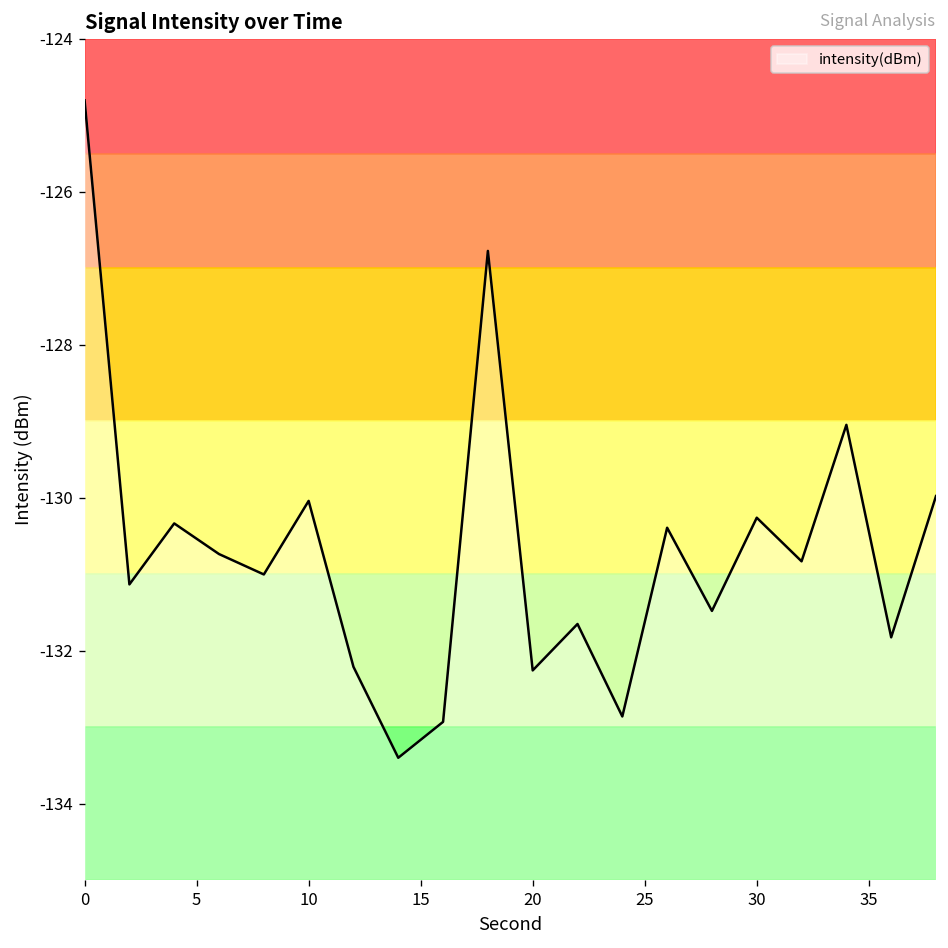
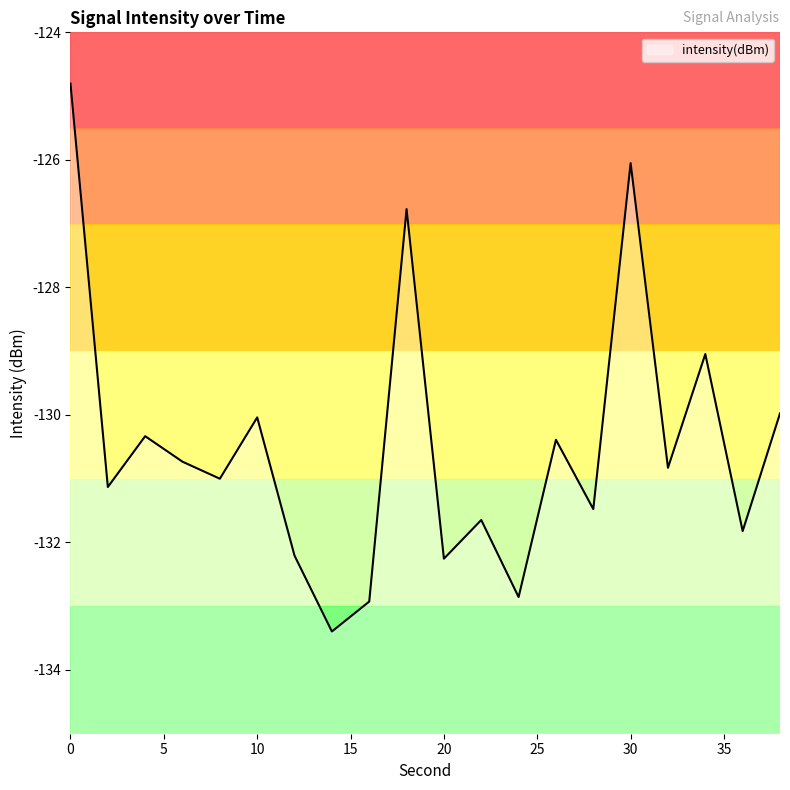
  {
    "0": -124.8,
    "10": -130.0,
    "20": -132.3,
-   "30": -130.3
+   "30": -126.1
  }
